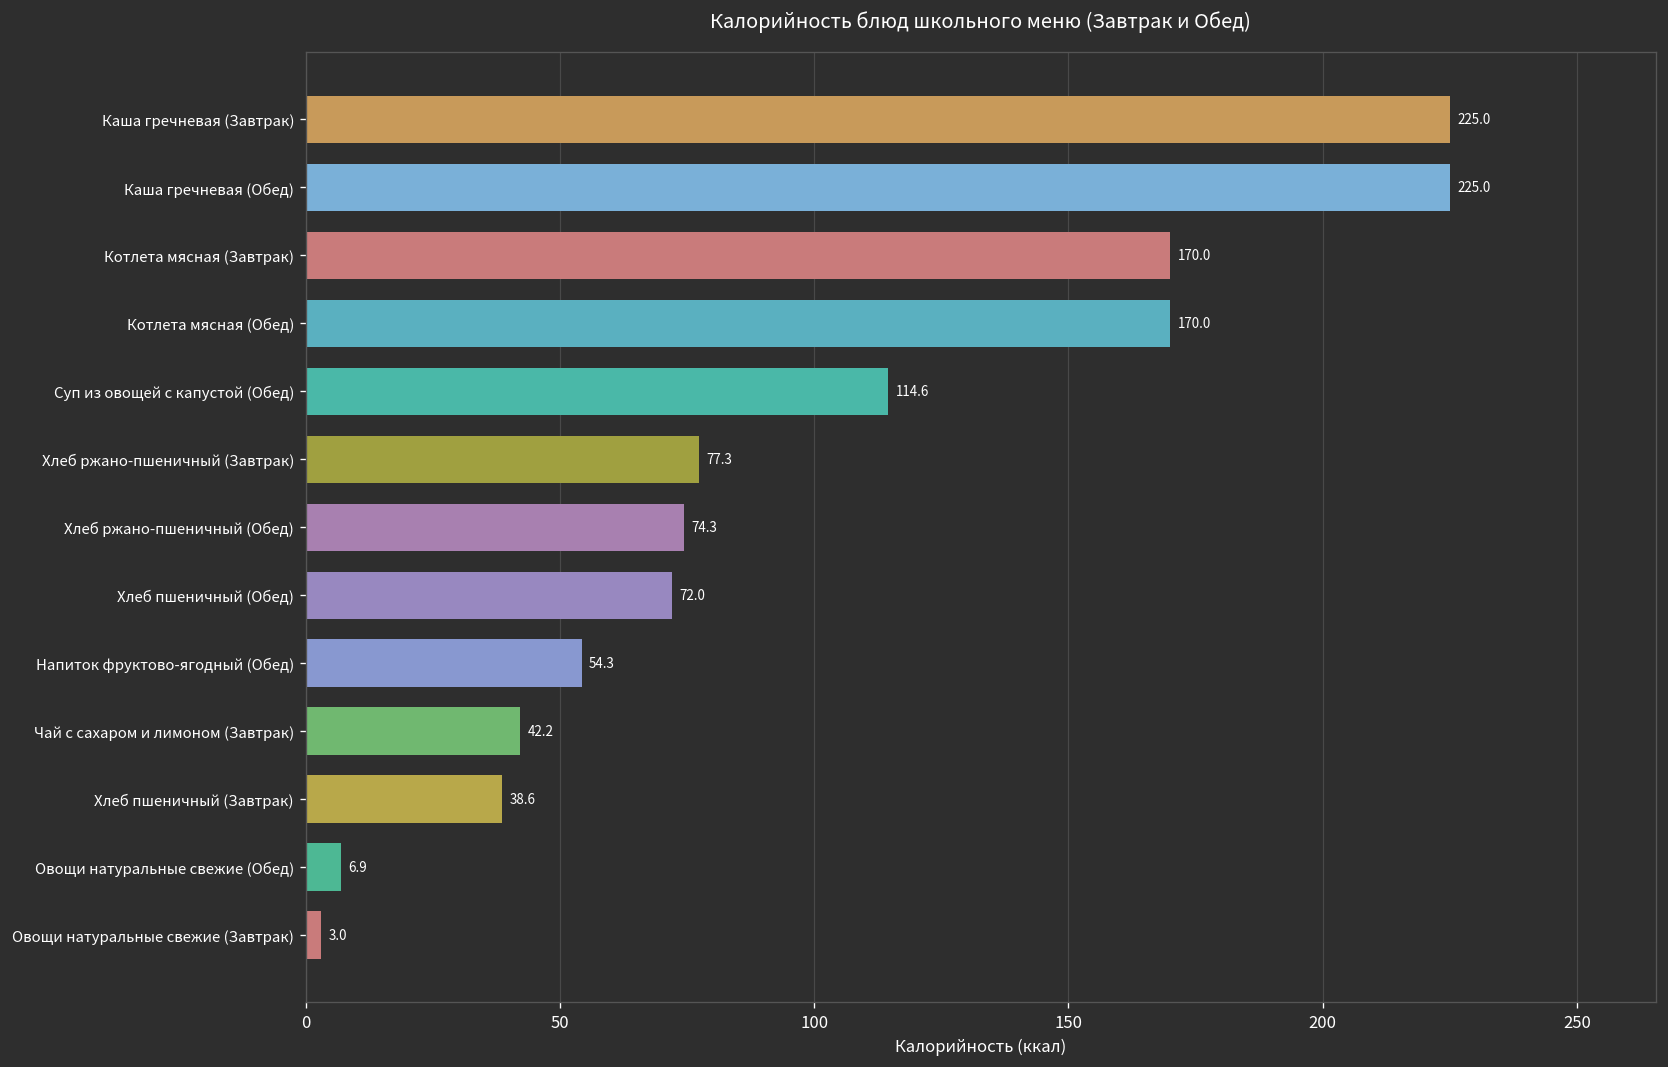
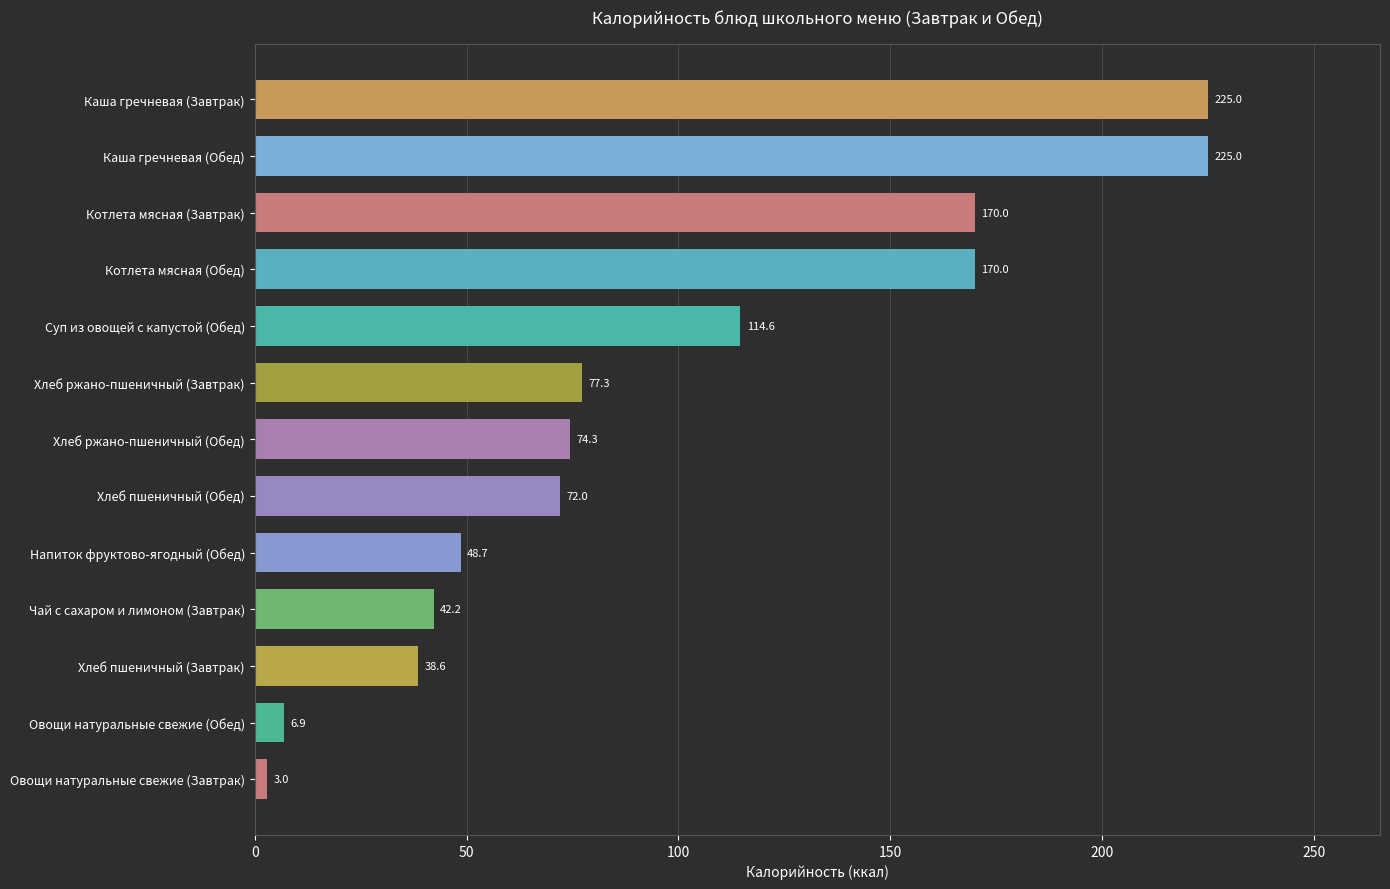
  {
    "Каша гречневая (Завтрак)": 225.0,
    "Каша гречневая (Обед)": 225.0,
    "Котлета мясная (Завтрак)": 170.0,
    "Котлета мясная (Обед)": 170.0,
    "Суп из овощей с капустой (Обед)": 114.6,
    "Хлеб ржано-пшеничный (Завтрак)": 77.3,
    "Хлеб ржано-пшеничный (Обед)": 74.3,
    "Хлеб пшеничный (Обед)": 72.0,
-   "Напиток фруктово-ягодный (Обед)": 54.3,
+   "Напиток фруктово-ягодный (Обед)": 48.7,
    "Чай с сахаром и лимоном (Завтрак)": 42.2,
    "Хлеб пшеничный (Завтрак)": 38.6,
    "Овощи натуральные свежие (Обед)": 6.9,
    "Овощи натуральные свежие (Завтрак)": 3.0
  }
